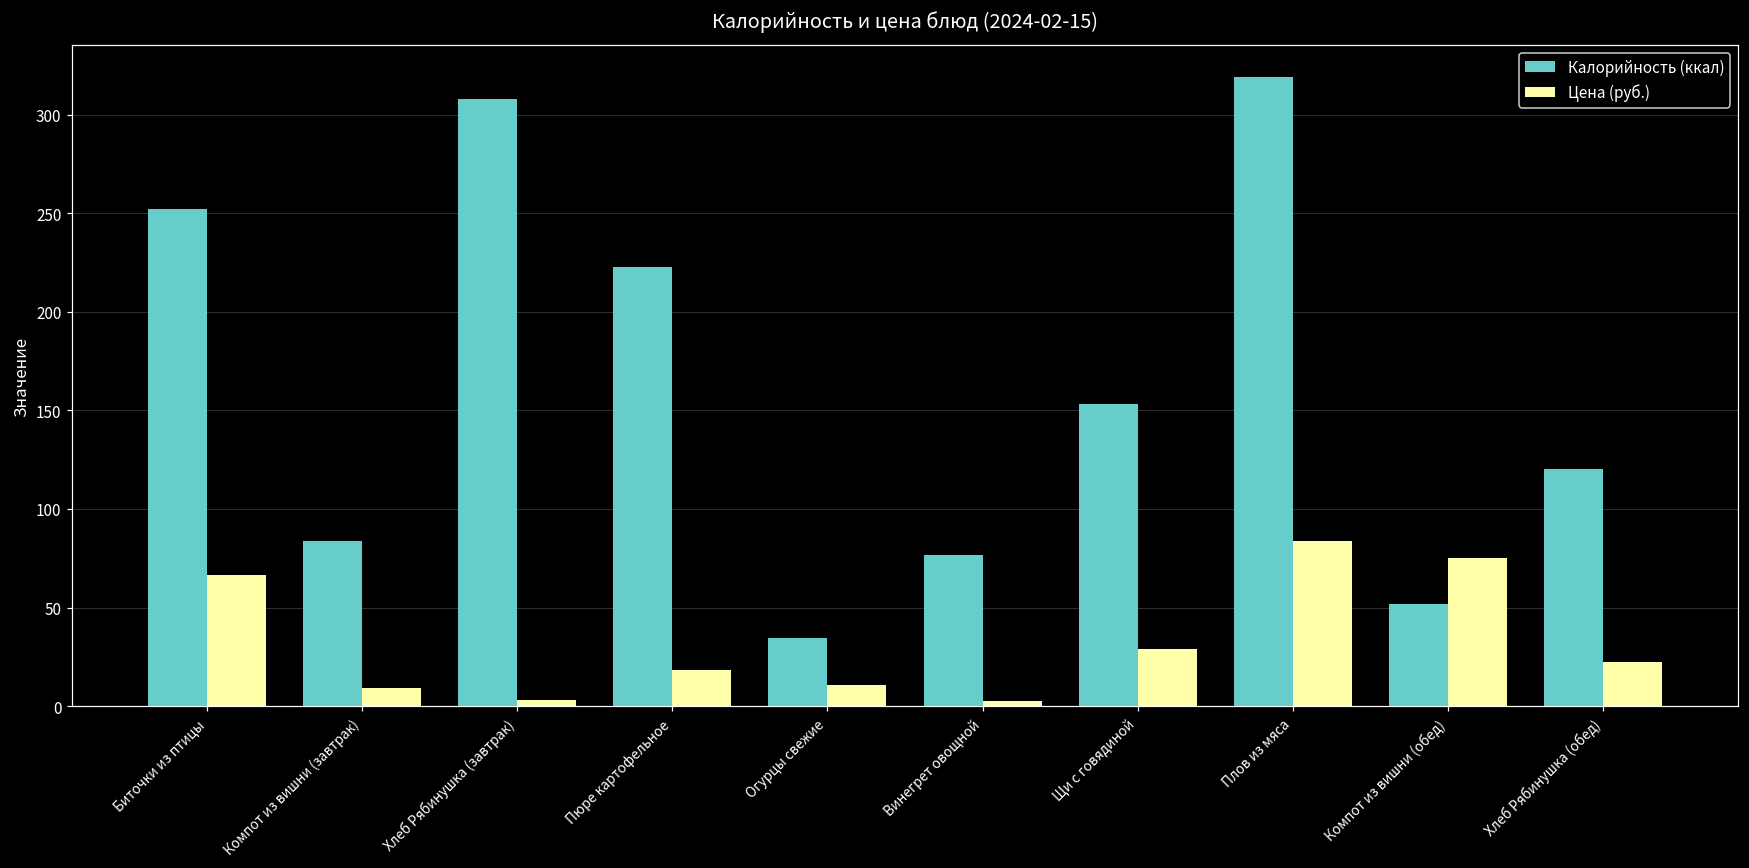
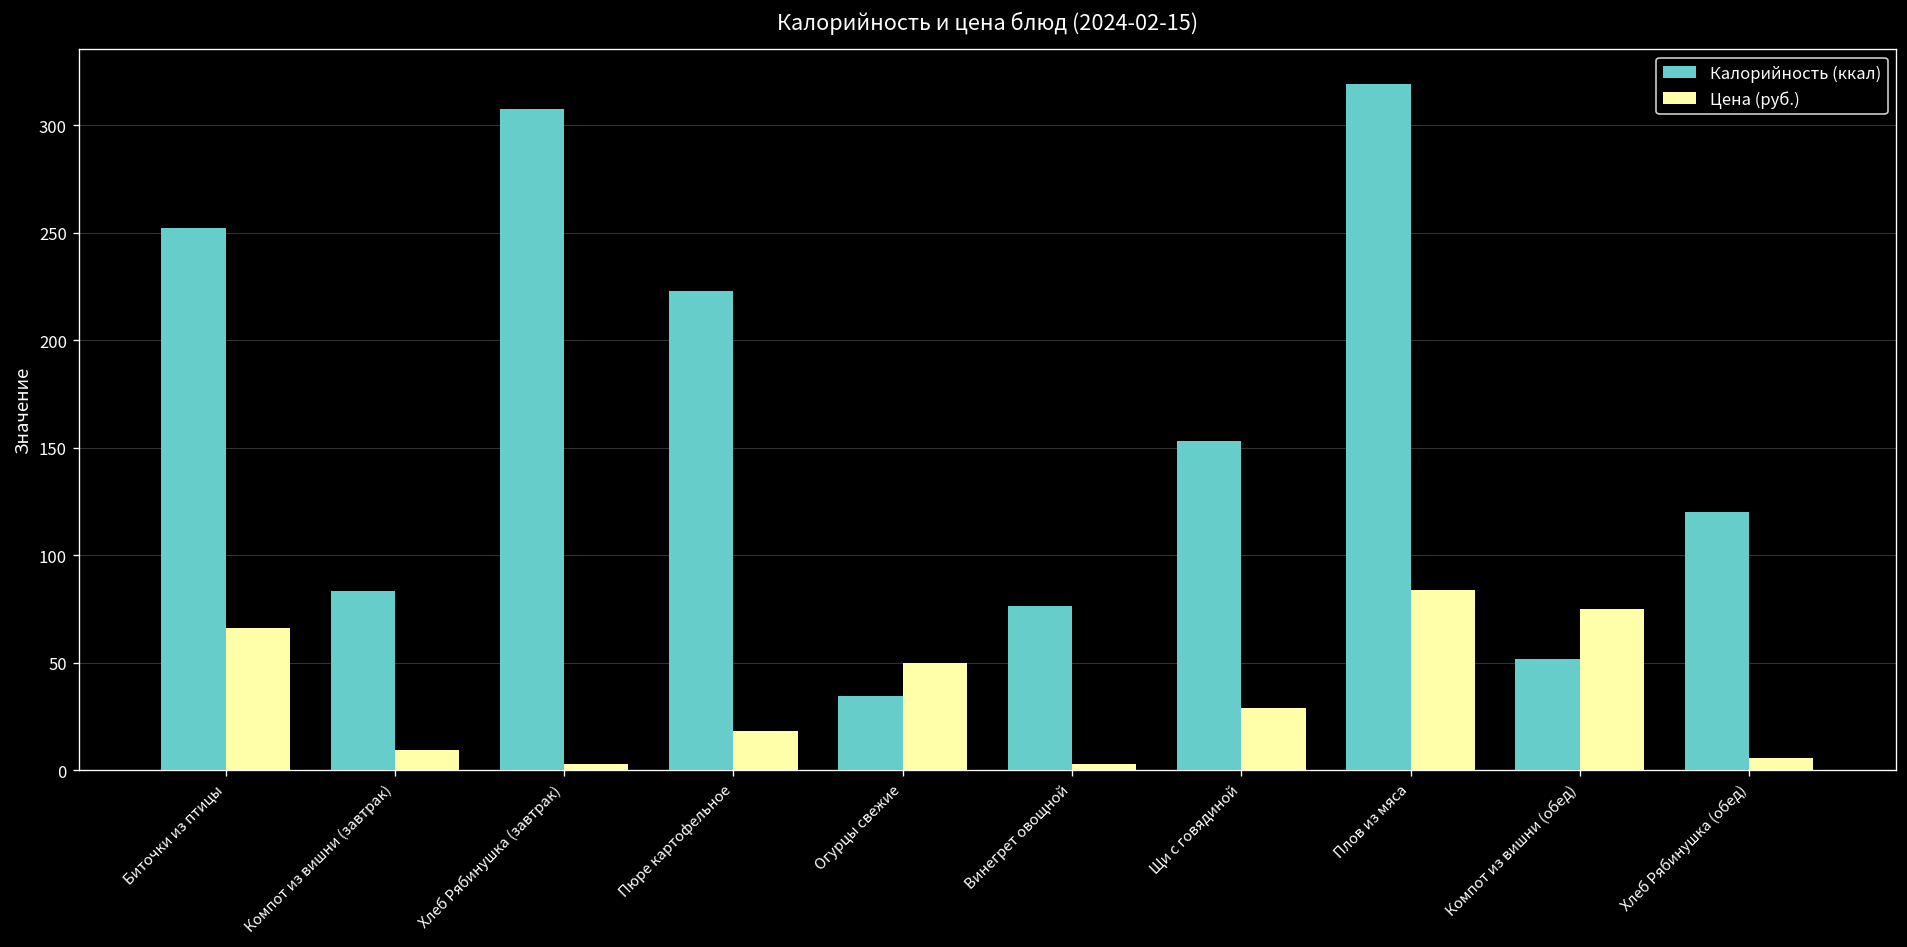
  {
    "Калорийность (ккал)": {
      "Биточки из птицы": 252,
      "Компот из вишни (завтрак)": 84,
      "Хлеб Рябинушка (завтрак)": 308,
      "Пюре картофельное": 223,
      "Огурцы свежие": 34,
      "Винегрет овощной": 77,
      "Щи с говядиной": 153,
      "Плов из мяса": 319,
      "Компот из вишни (обед)": 52,
      "Хлеб Рябинушка (обед)": 120
    },
    "Цена (руб.)": {
      "Биточки из птицы": 66,
      "Компот из вишни (завтрак)": 9,
      "Хлеб Рябинушка (завтрак)": 3,
      "Пюре картофельное": 18,
-     "Огурцы свежие": 11,
+     "Огурцы свежие": 50,
      "Винегрет овощной": 3,
      "Щи с говядиной": 29,
      "Плов из мяса": 84,
      "Компот из вишни (обед)": 75,
-     "Хлеб Рябинушка (обед)": 23
+     "Хлеб Рябинушка (обед)": 6
    }
  }
